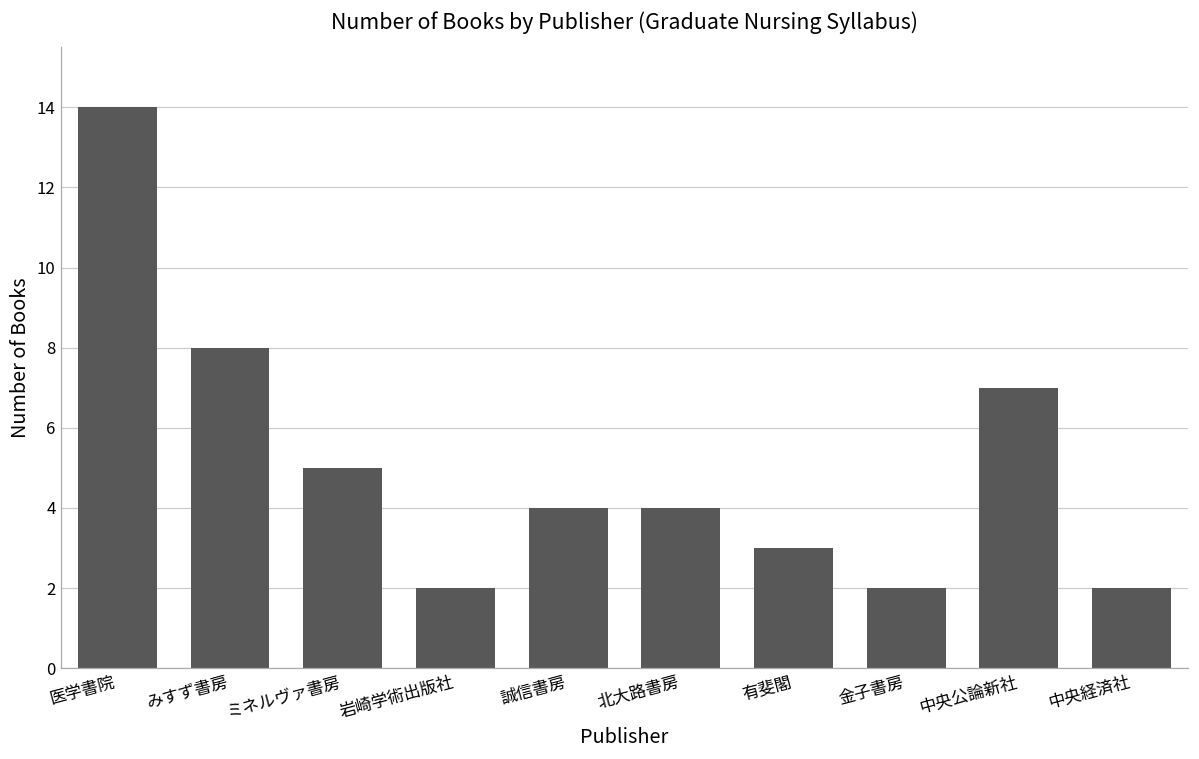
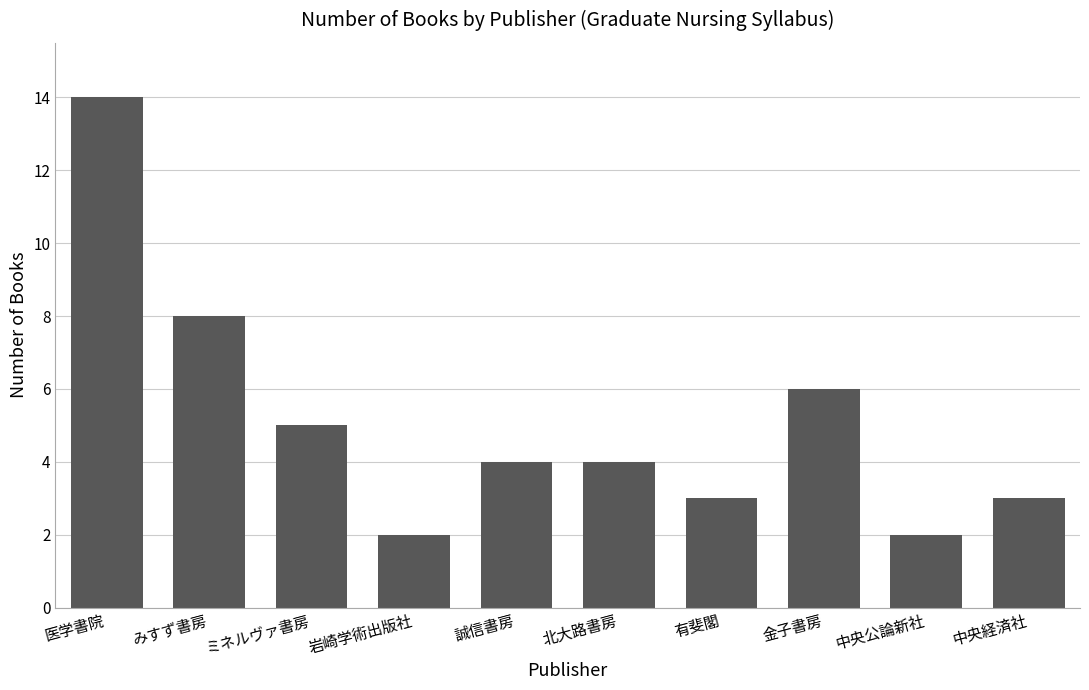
  {
    "医学書院": 14,
    "みすず書房": 8,
    "ミネルヴァ書房": 5,
    "岩崎学術出版社": 2,
    "誠信書房": 4,
    "北大路書房": 4,
    "有斐閣": 3,
-   "金子書房": 2,
-   "中央公論新社": 7,
-   "中央経済社": 2
+   "金子書房": 6,
+   "中央公論新社": 2,
+   "中央経済社": 3
  }
